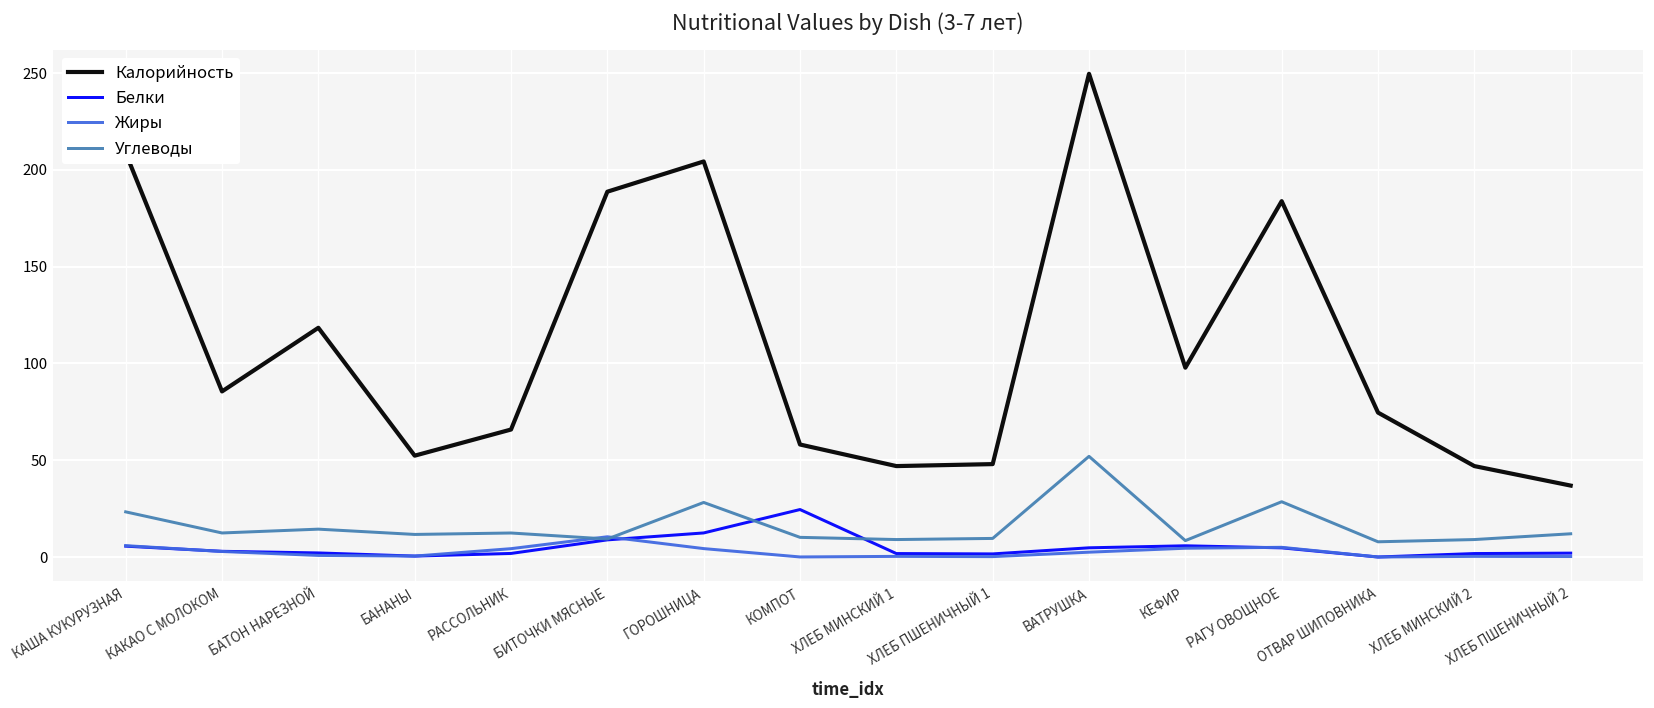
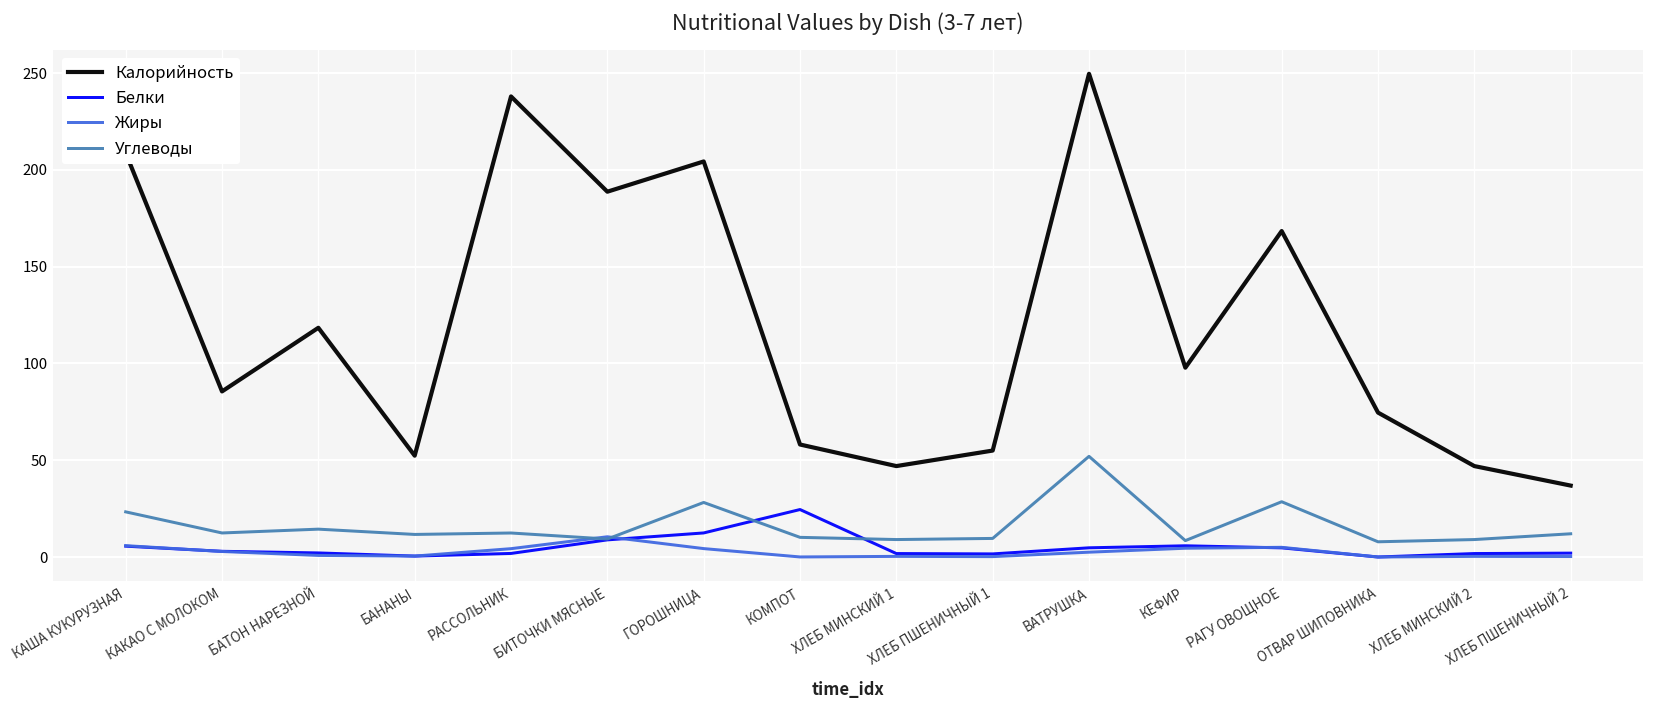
  {
    "Калорийность": {
      "КАКАО С МОЛОКОМ": 86,
      "БАТОН НАРЕЗНОЙ": 118,
      "БАНАНЫ": 52,
-     "РАССОЛЬНИК": 66,
+     "РАССОЛЬНИК": 238,
      "БИТОЧКИ МЯСНЫЕ": 189,
      "ГОРОШНИЦА": 204,
      "КОМПОТ": 58,
      "ХЛЕБ МИНСКИЙ 1": 47,
-     "ХЛЕБ ПШЕНИЧНЫЙ 1": 48,
+     "ХЛЕБ ПШЕНИЧНЫЙ 1": 55,
      "ВАТРУШКА": 250,
      "КЕФИР": 98,
-     "РАГУ ОВОЩНОЕ": 184,
+     "РАГУ ОВОЩНОЕ": 168,
      "ОТВАР ШИПОВНИКА": 75,
      "ХЛЕБ МИНСКИЙ 2": 47,
      "ХЛЕБ ПШЕНИЧНЫЙ 2": 37
    },
    "Белки": {
      "РАССОЛЬНИК": 2,
      "ГОРОШНИЦА": 12,
      "КОМПОТ": 25,
      "ВАТРУШКА": 5,
      "ХЛЕБ ПШЕНИЧНЫЙ 2": 2
    }
  }
